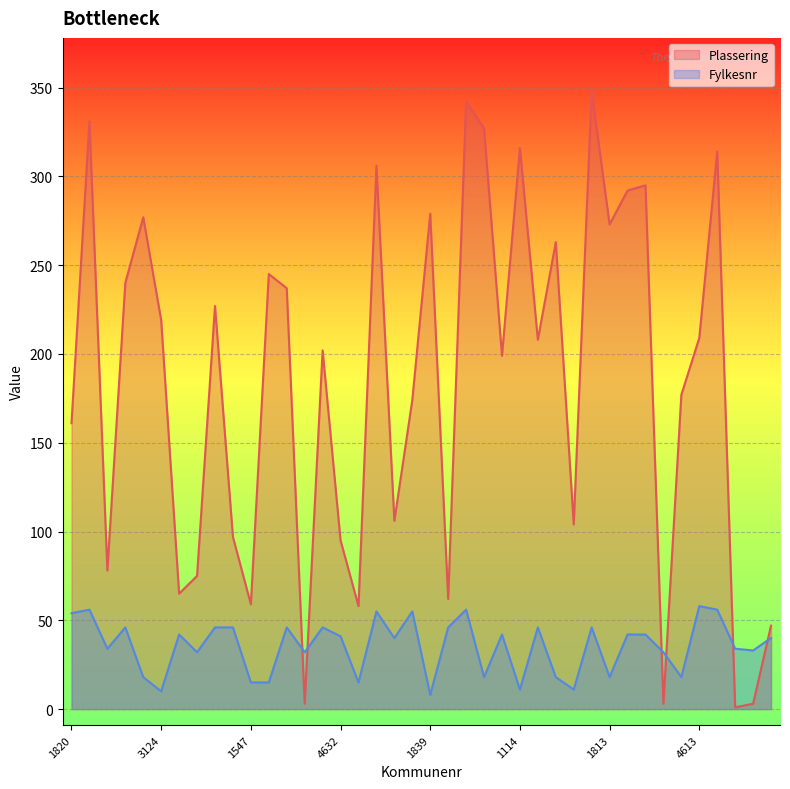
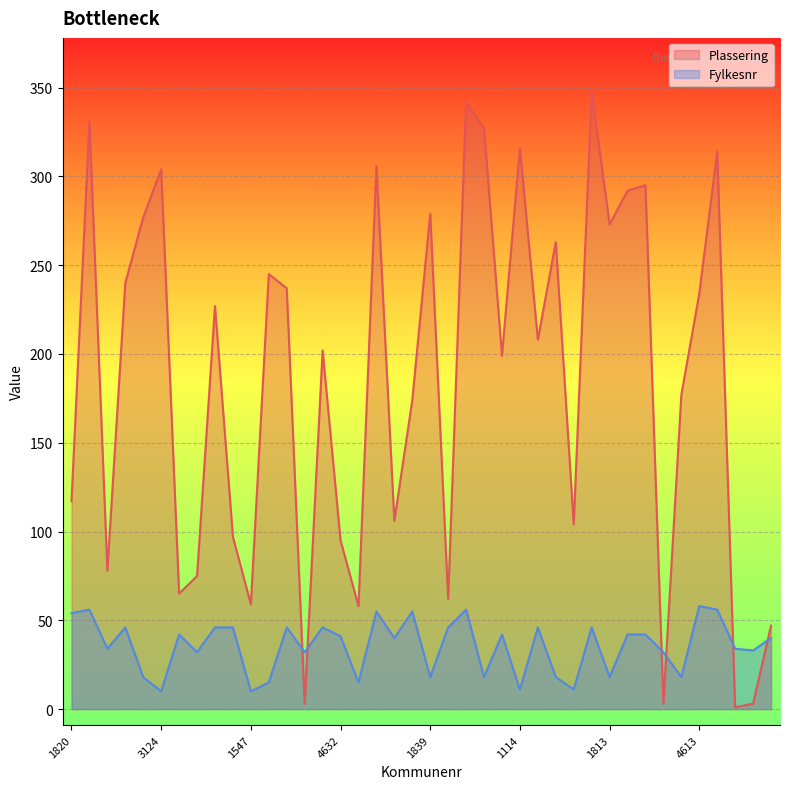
  {
    "Plassering": {
-     "1820": 161,
-     "3124": 219,
+     "1820": 117,
+     "3124": 304,
      "1547": 59,
      "4632": 95,
      "1839": 279,
      "1114": 316,
      "1813": 273,
-     "4613": 209
+     "4613": 234
    },
    "Fylkesnr": {
      "1820": 54,
      "3124": 10,
-     "1547": 15,
+     "1547": 10,
      "4632": 41,
-     "1839": 8,
+     "1839": 18,
      "1114": 11,
      "1813": 18,
      "4613": 58
    }
  }
